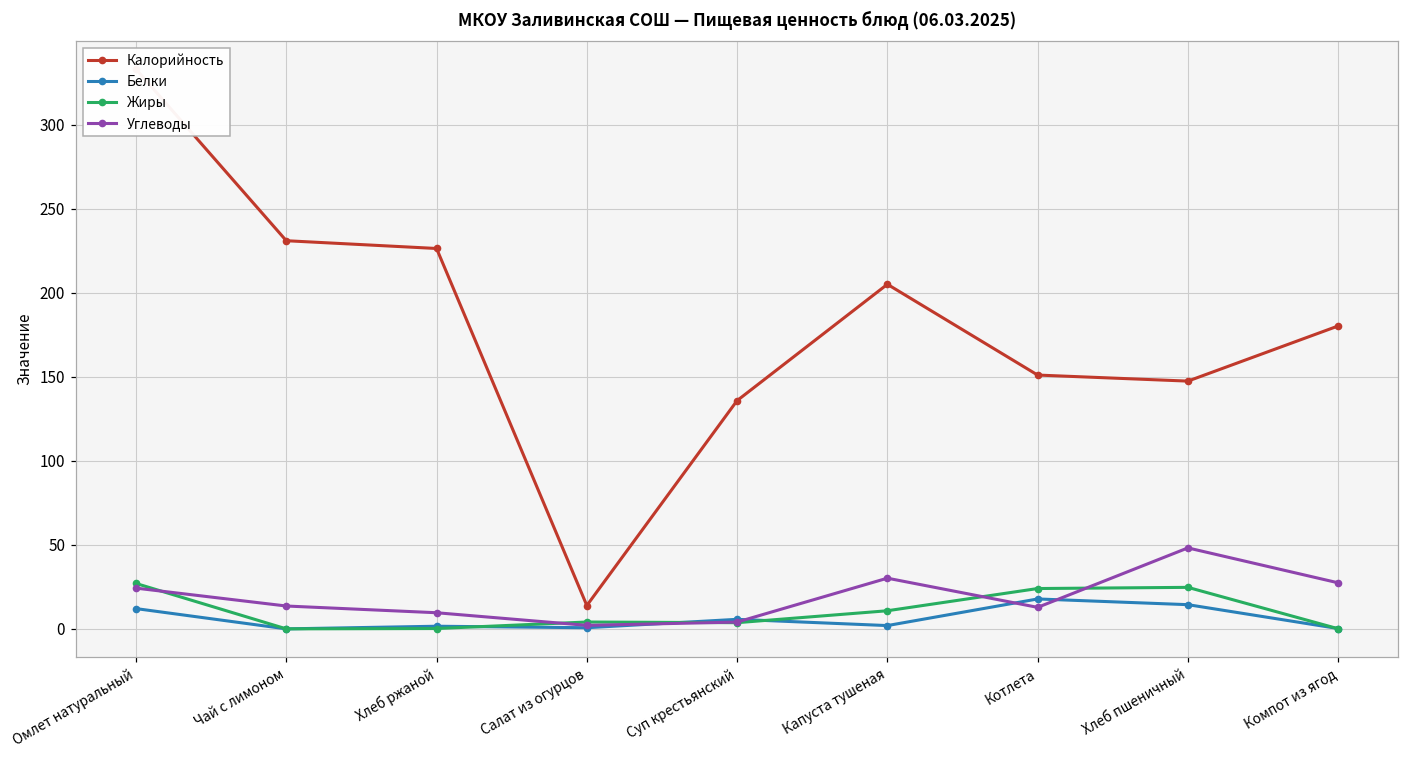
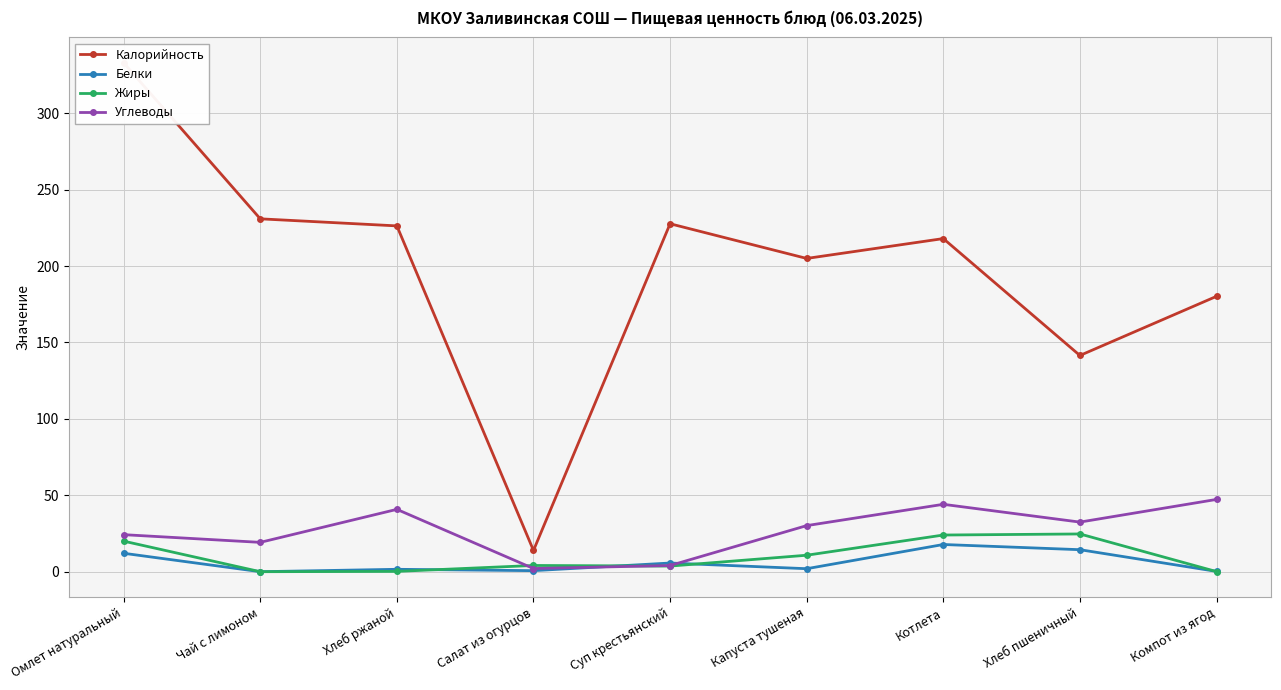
  {
    "Калорийность": {
      "Чай с лимоном": 231,
      "Хлеб ржаной": 226,
      "Салат из огурцов": 14,
-     "Суп крестьянский": 136,
+     "Суп крестьянский": 228,
      "Капуста тушеная": 205,
-     "Котлета": 151,
-     "Хлеб пшеничный": 147,
+     "Котлета": 218,
+     "Хлеб пшеничный": 142,
      "Компот из ягод": 180
    },
    "Белки": {
      "Омлет натуральный": 12,
      "Капуста тушеная": 2,
      "Котлета": 18,
      "Хлеб пшеничный": 14
    },
    "Жиры": {
-     "Омлет натуральный": 27,
+     "Омлет натуральный": 20,
      "Салат из огурцов": 4,
      "Капуста тушеная": 11,
      "Котлета": 24,
      "Хлеб пшеничный": 25
    },
    "Углеводы": {
      "Омлет натуральный": 24,
-     "Чай с лимоном": 14,
-     "Хлеб ржаной": 10,
+     "Чай с лимоном": 19,
+     "Хлеб ржаной": 41,
      "Капуста тушеная": 30,
-     "Котлета": 13,
-     "Хлеб пшеничный": 48,
-     "Компот из ягод": 27
+     "Котлета": 44,
+     "Хлеб пшеничный": 32,
+     "Компот из ягод": 47
    }
  }
